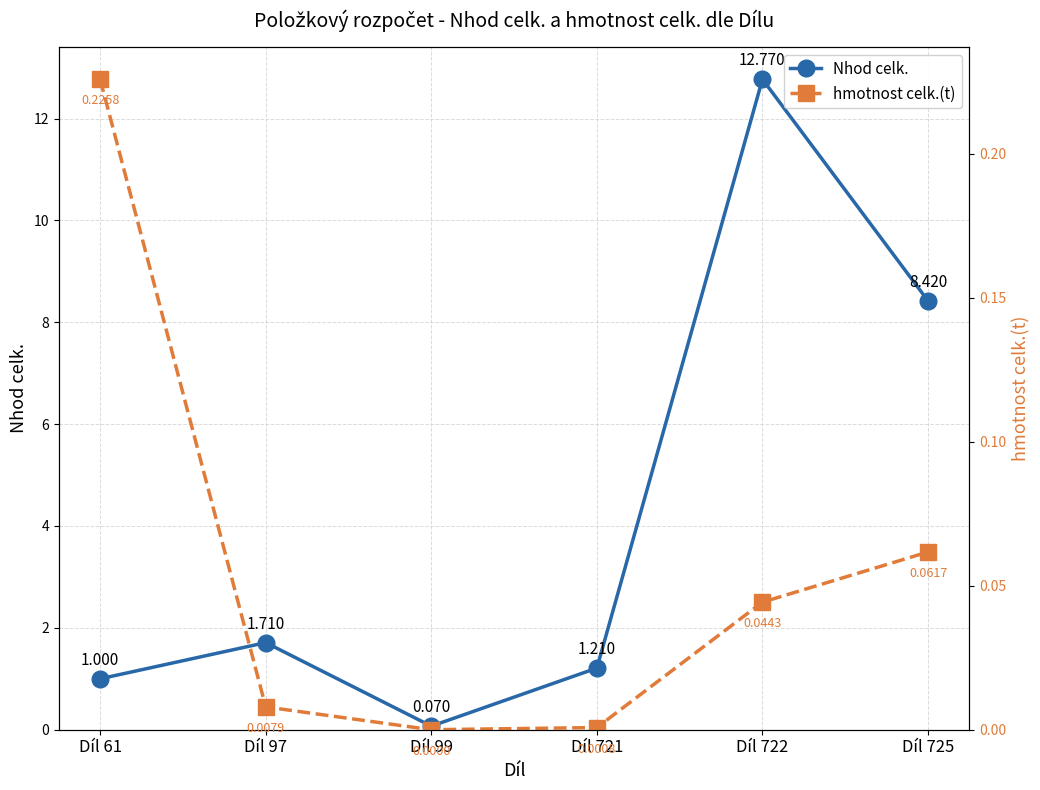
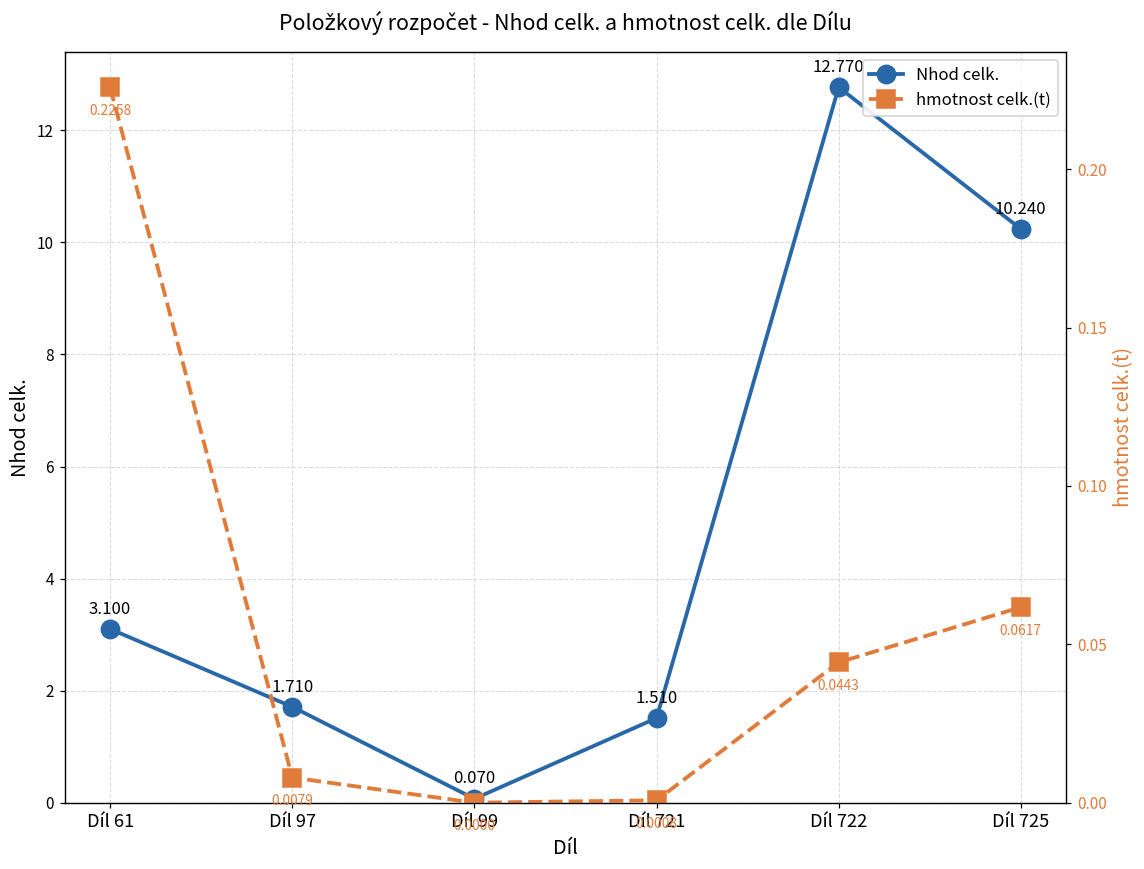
  {
    "Nhod celk.": {
-     "Díl 61": 1.000,
+     "Díl 61": 3.100,
      "Díl 97": 1.710,
      "Díl 99": 0.070,
-     "Díl 721": 1.210,
-     "Díl 725": 8.420
+     "Díl 721": 1.510,
+     "Díl 725": 10.240
    },
    "hmotnost celk.(t)": {
      "Díl 61": 0.2258,
      "Díl 97": 0.0079,
      "Díl 99": 0.0000,
      "Díl 721": 0.0008,
      "Díl 722": 0.0443,
      "Díl 725": 0.0617
    }
  }
